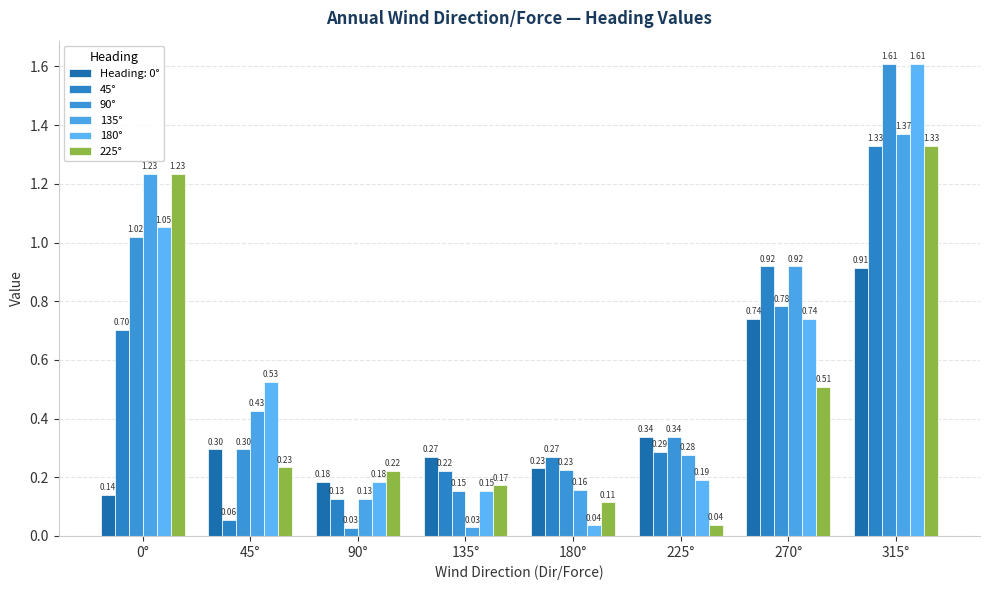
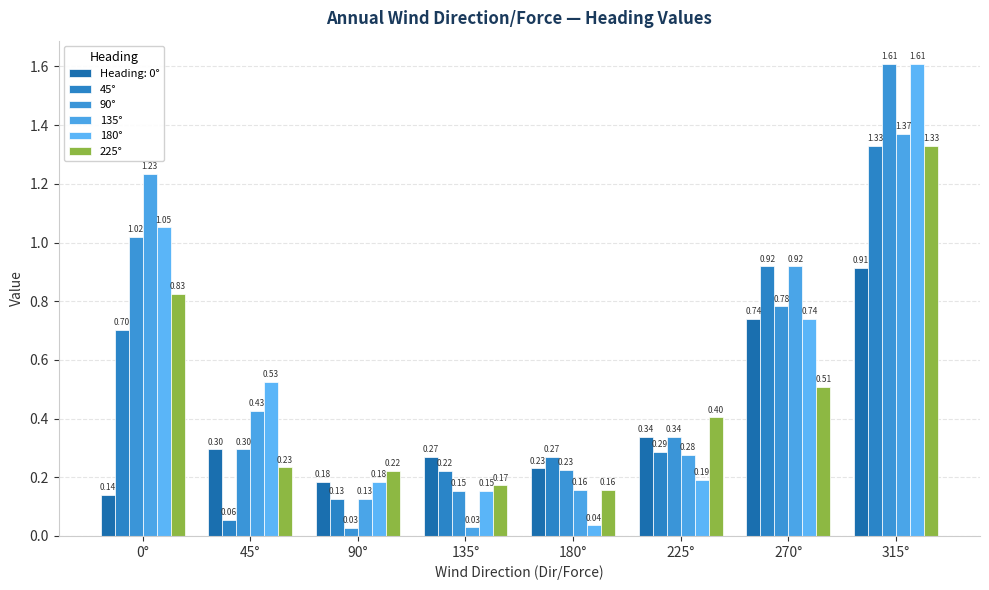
  {
    "225°": {
-     "0°": 1.23,
+     "0°": 0.83,
      "45°": 0.23,
      "90°": 0.22,
      "135°": 0.17,
-     "180°": 0.11,
-     "225°": 0.04,
+     "180°": 0.16,
+     "225°": 0.40,
      "270°": 0.51,
      "315°": 1.33
    }
  }
